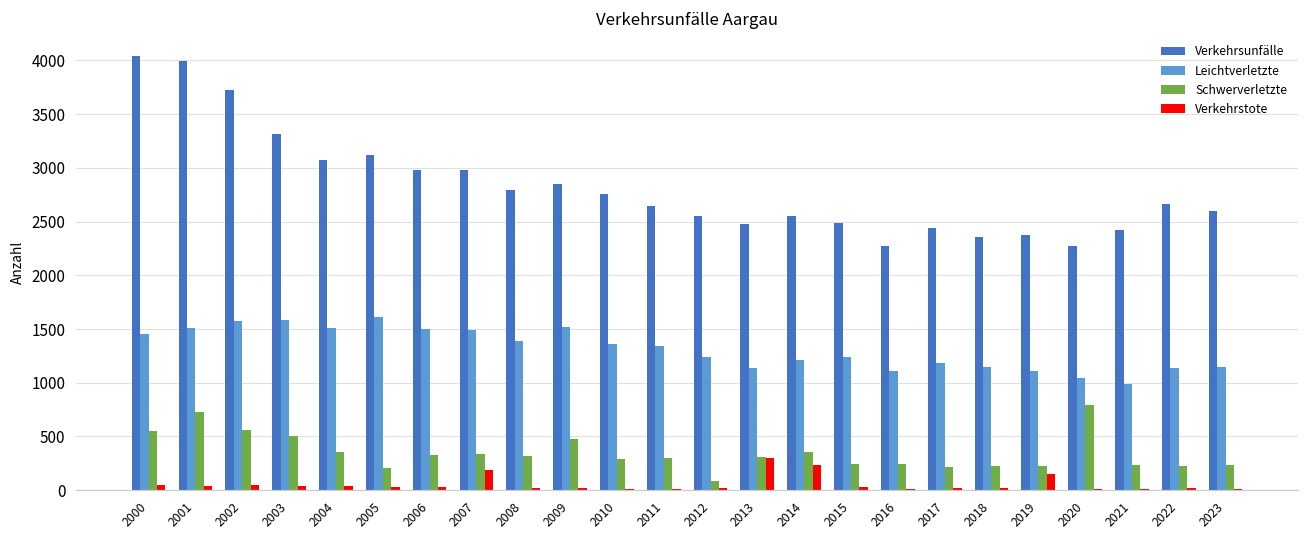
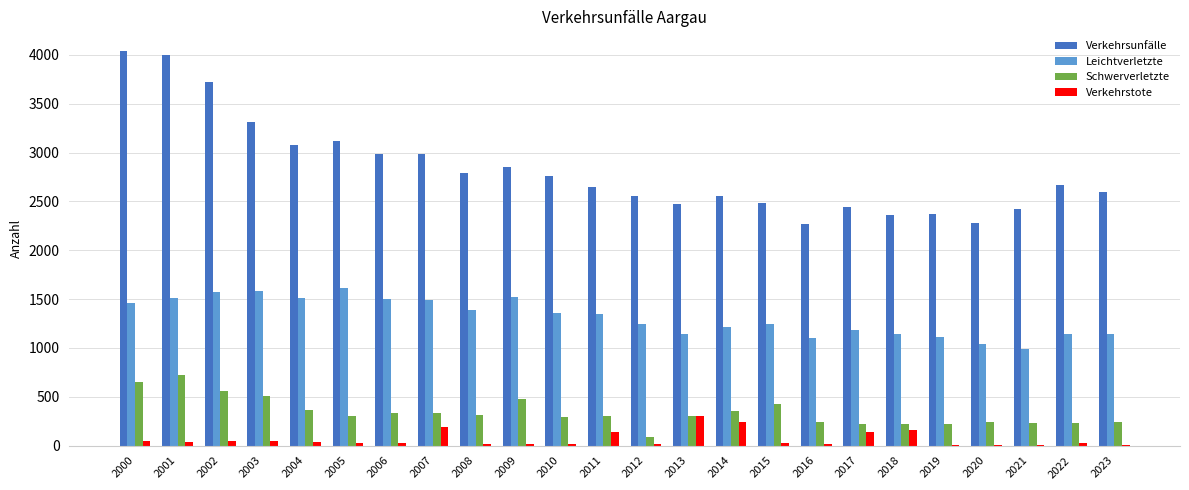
  {
    "Schwerverletzte": {
-     "2000": 560,
+     "2000": 650,
      "2001": 700,
      "2002": 600,
      "2003": 500,
      "2004": 400,
-     "2005": 200,
+     "2005": 300,
      "2006": 300,
      "2007": 300,
      "2008": 300,
      "2009": 500,
      "2010": 300,
      "2011": 300,
      "2012": 100,
      "2013": 300,
      "2014": 400,
-     "2015": 200,
+     "2015": 400,
      "2016": 200,
      "2017": 200,
      "2018": 200,
      "2019": 200,
-     "2020": 800,
+     "2020": 200,
      "2021": 200,
      "2022": 200,
      "2023": 200
    },
    "Verkehrstote": {
      "2000": 0,
      "2001": 0,
      "2002": 0,
      "2003": 0,
      "2004": 0,
      "2006": 0,
      "2007": 200,
-     "2011": 0,
+     "2011": 100,
      "2013": 300,
      "2014": 200,
      "2015": 0,
-     "2017": 0,
-     "2018": 0,
-     "2019": 100
+     "2017": 100,
+     "2018": 200,
+     "2019": 0
    }
  }
